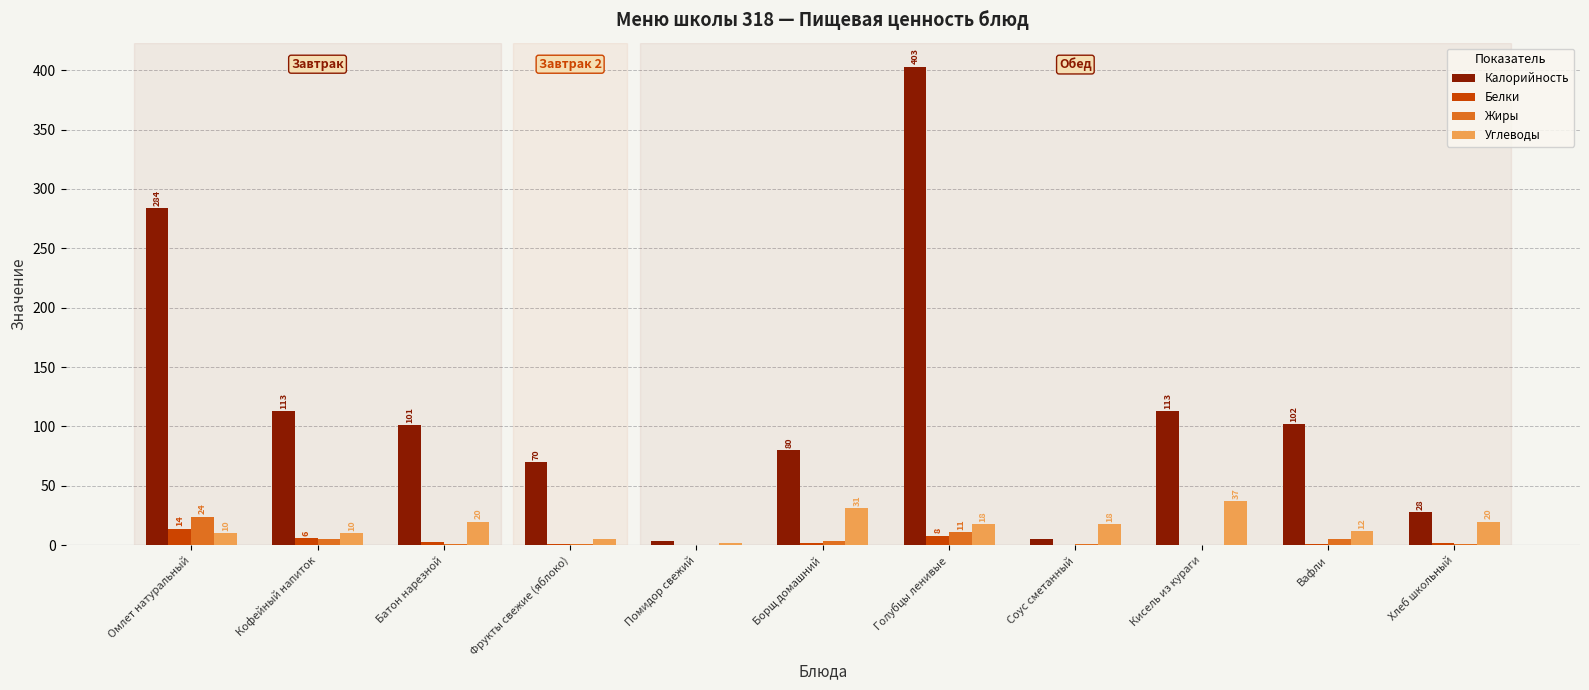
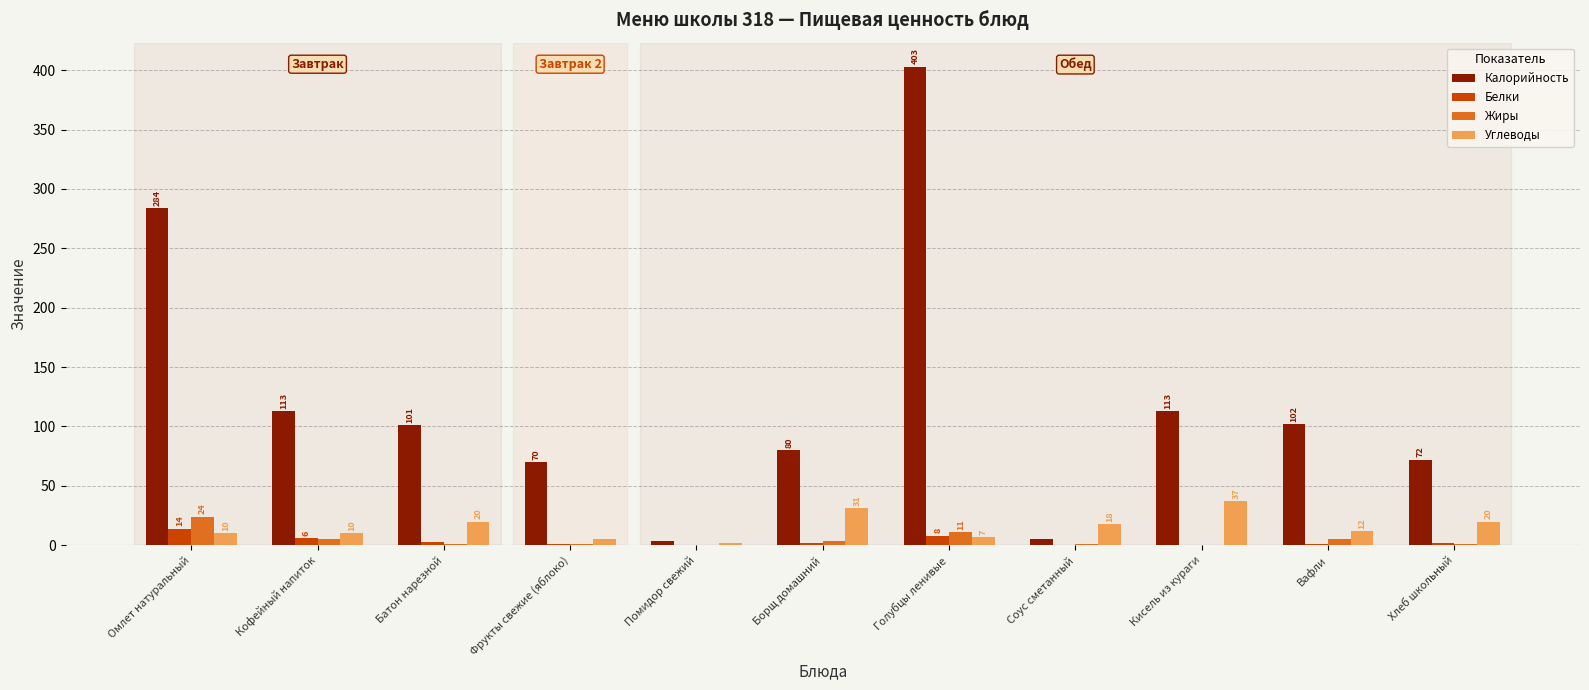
  {
    "Калорийность": {
      "Омлет натуральный": 284,
      "Кофейный напиток": 113,
      "Батон нарезной": 101,
      "Фрукты свежие (яблоко)": 70,
      "Борщ домашний": 80,
      "Голубцы ленивые": 403,
      "Кисель из кураги": 113,
      "Вафли": 102,
-     "Хлеб школьный": 28
+     "Хлеб школьный": 72
    },
    "Углеводы": {
      "Омлет натуральный": 10,
      "Кофейный напиток": 10,
      "Батон нарезной": 20,
      "Борщ домашний": 31,
-     "Голубцы ленивые": 18,
+     "Голубцы ленивые": 7,
      "Соус сметанный": 18,
      "Кисель из кураги": 37,
      "Вафли": 12,
      "Хлеб школьный": 20
    }
  }
